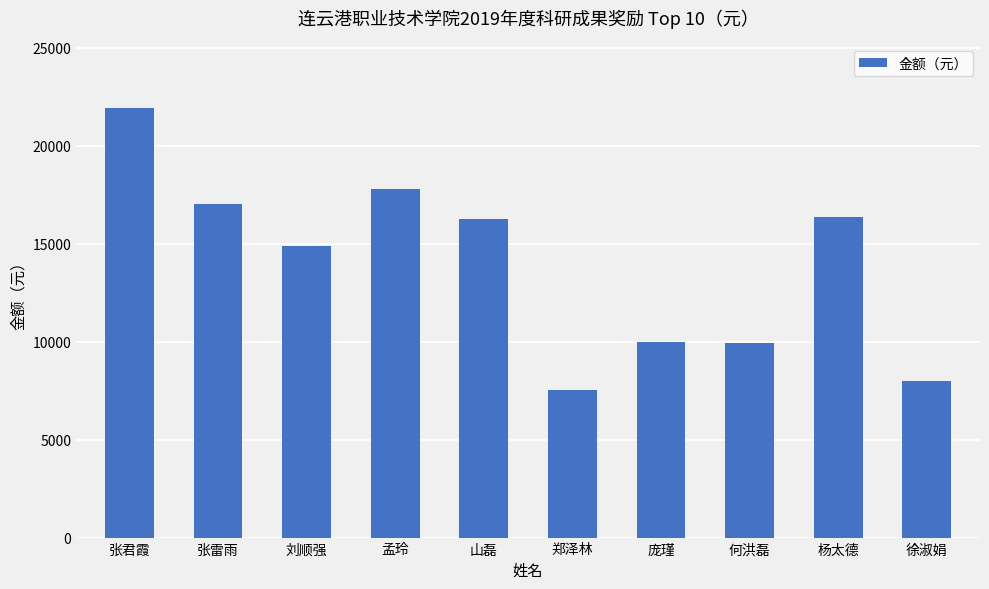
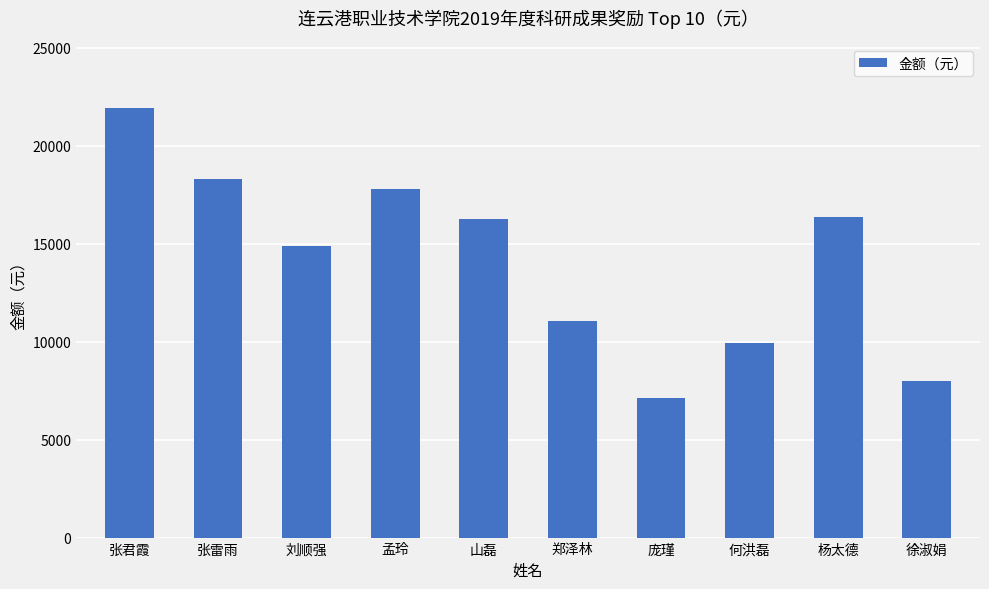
  {
    "张君霞": 21900,
-   "张雷雨": 17000,
+   "张雷雨": 18300,
    "刘顺强": 14900,
    "孟玲": 17800,
    "山磊": 16300,
-   "郑泽林": 7500,
-   "庞瑾": 10000,
+   "郑泽林": 11100,
+   "庞瑾": 7100,
    "何洪磊": 10000,
    "杨太德": 16400,
    "徐淑娟": 8000
  }
